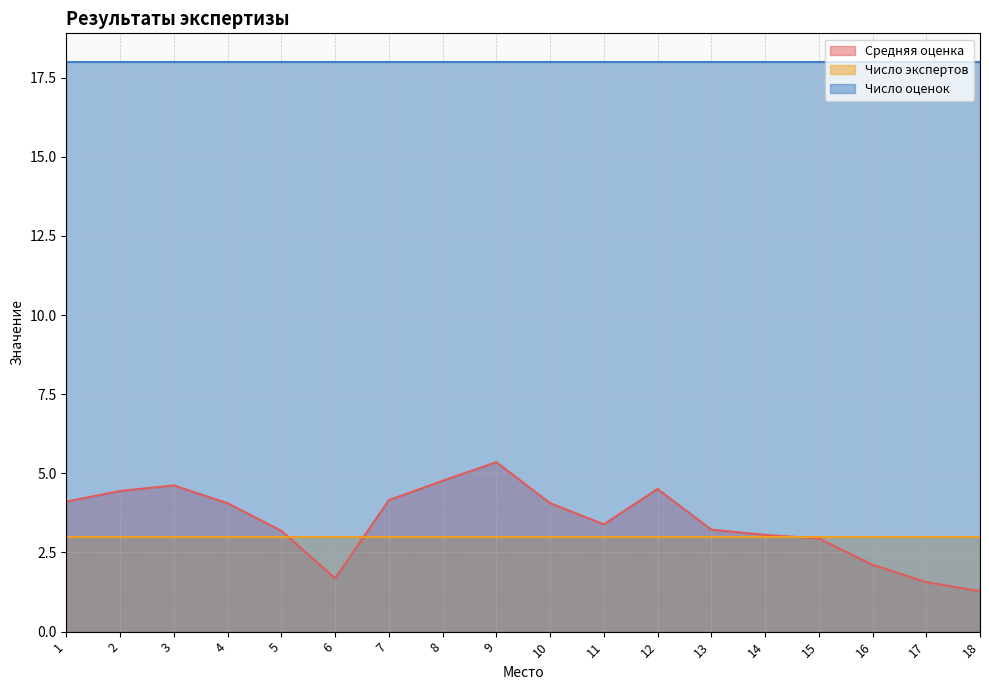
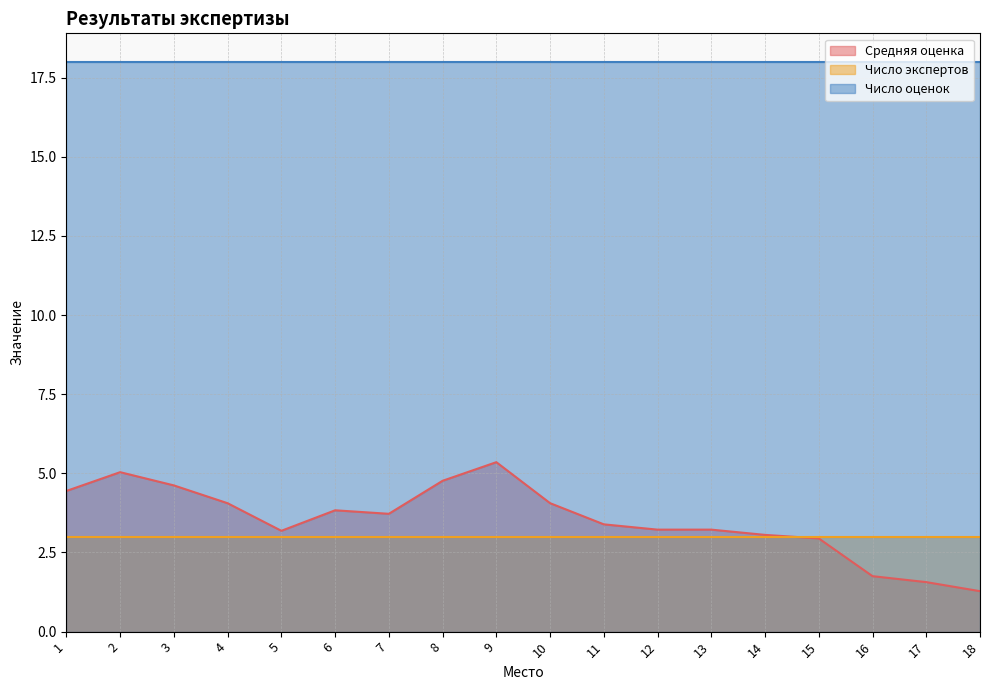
  {
    "Средняя оценка": {
-     "1": 4.1,
-     "2": 4.4,
+     "1": 4.4,
+     "2": 5.0,
      "3": 4.6,
      "4": 4.1,
      "5": 3.2,
-     "6": 1.7,
-     "7": 4.2,
+     "6": 3.8,
+     "7": 3.7,
      "8": 4.8,
      "9": 5.4,
      "10": 4.1,
      "11": 3.4,
-     "12": 4.5,
+     "12": 3.2,
      "13": 3.2,
-     "16": 2.1,
+     "16": 1.8,
      "17": 1.6,
      "18": 1.3
    },
    "Число экспертов": {
      "1": 3.0,
      "2": 3.0,
      "3": 3.0,
      "4": 3.0,
      "5": 3.0,
      "6": 3.0,
      "7": 3.0,
      "8": 3.0,
      "9": 3.0,
      "10": 3.0,
      "11": 3.0,
      "12": 3.0,
      "13": 3.0,
      "16": 3.0,
      "17": 3.0,
      "18": 3.0
    },
    "Число оценок": {
      "1": 18.0,
      "2": 18.0,
      "3": 18.0,
      "4": 18.0,
      "5": 18.0,
      "6": 18.0,
      "7": 18.0,
      "8": 18.0,
      "9": 18.0,
      "10": 18.0,
      "11": 18.0,
      "12": 18.0,
      "13": 18.0,
      "14": 18.0,
      "15": 18.0,
      "18": 18.0
    }
  }
